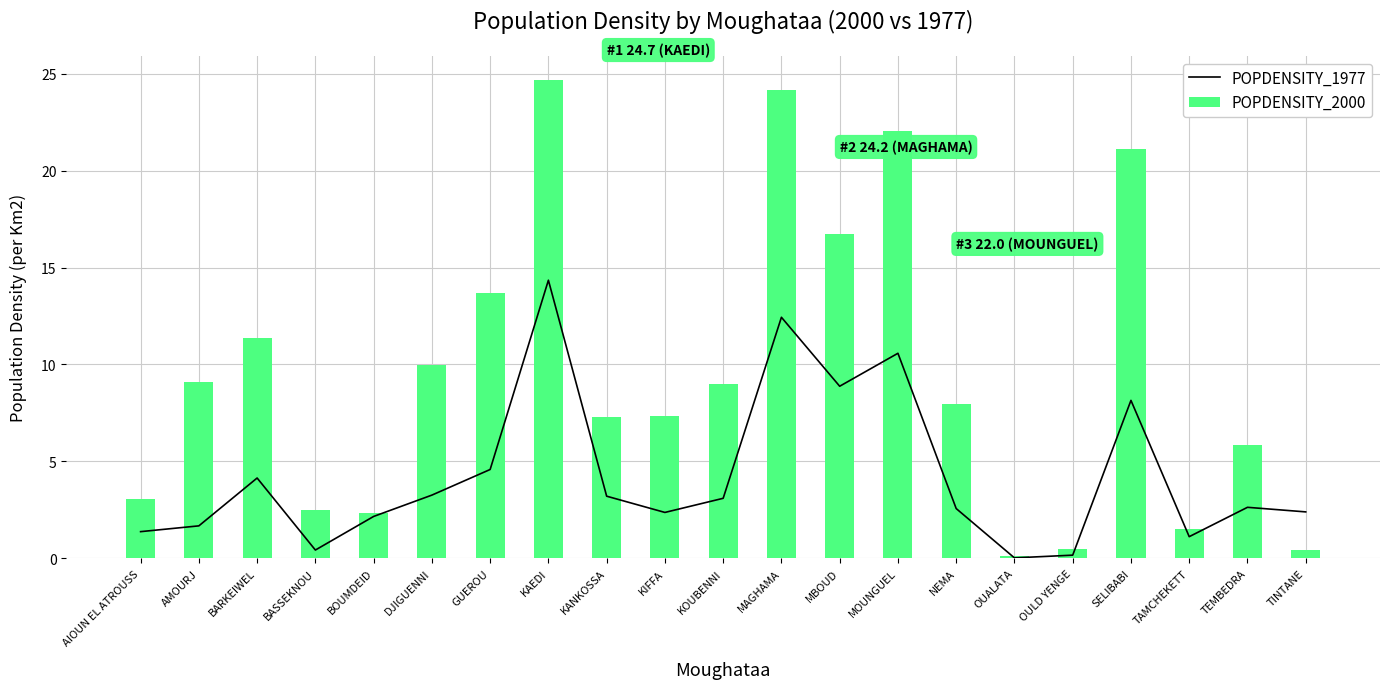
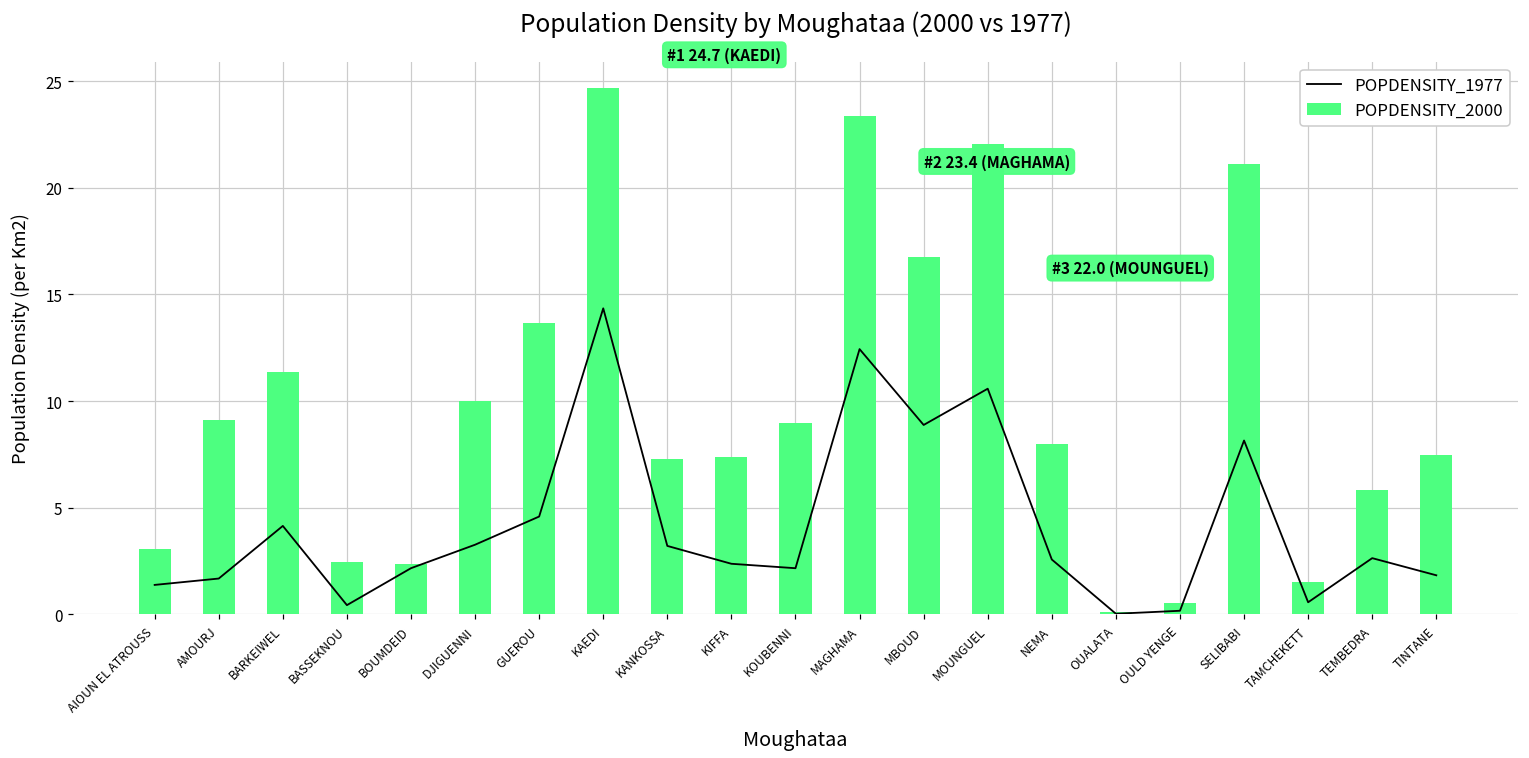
  {
    "POPDENSITY_1977": {
      "AIOUN EL ATROUSS": 1.4,
      "AMOURJ": 1.7,
      "BARKEIWEL": 4.1,
      "BASSEKNOU": 0.4,
      "BOUMDEID": 2.2,
      "DJIGUENNI": 3.3,
      "GUEROU": 4.6,
      "KAEDI": 14.3,
      "KANKOSSA": 3.2,
      "KIFFA": 2.4,
-     "KOUBENNI": 3.1,
+     "KOUBENNI": 2.2,
      "MAGHAMA": 12.4,
      "MBOUD": 8.9,
      "MOUNGUEL": 10.6,
      "NEMA": 2.6,
      "OUALATA": 0.0,
      "OULD YENGE": 0.2,
      "SELIBABI": 8.1,
-     "TAMCHEKETT": 1.1,
+     "TAMCHEKETT": 0.6,
      "TEMBEDRA": 2.6,
-     "TINTANE": 2.4
+     "TINTANE": 1.8
    },
    "POPDENSITY_2000": {
-     "MAGHAMA": 24.2,
-     "TINTANE": 0.4
+     "MAGHAMA": 23.4,
+     "TINTANE": 7.5
    }
  }
